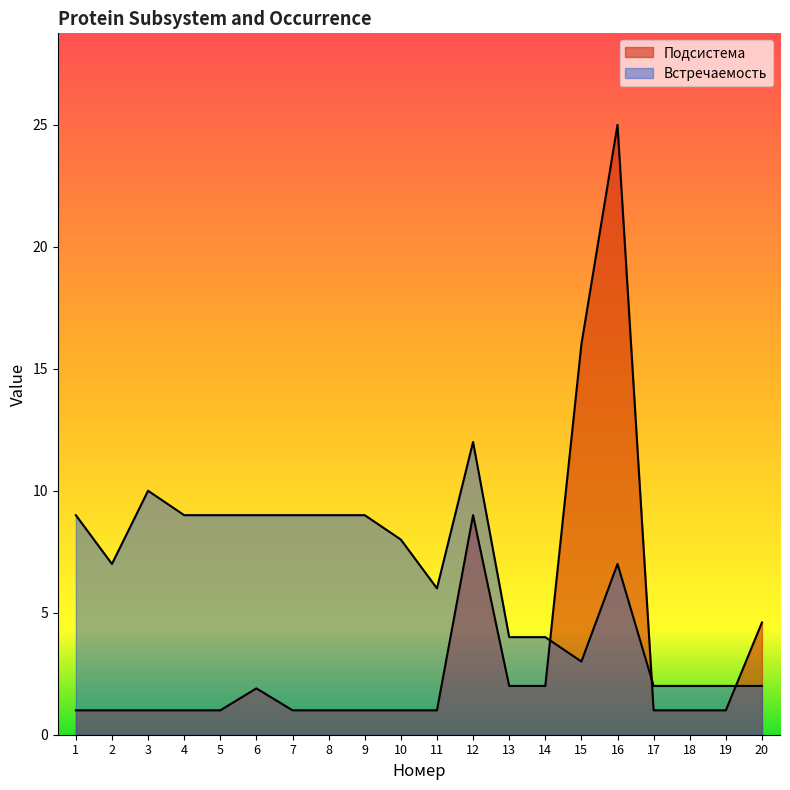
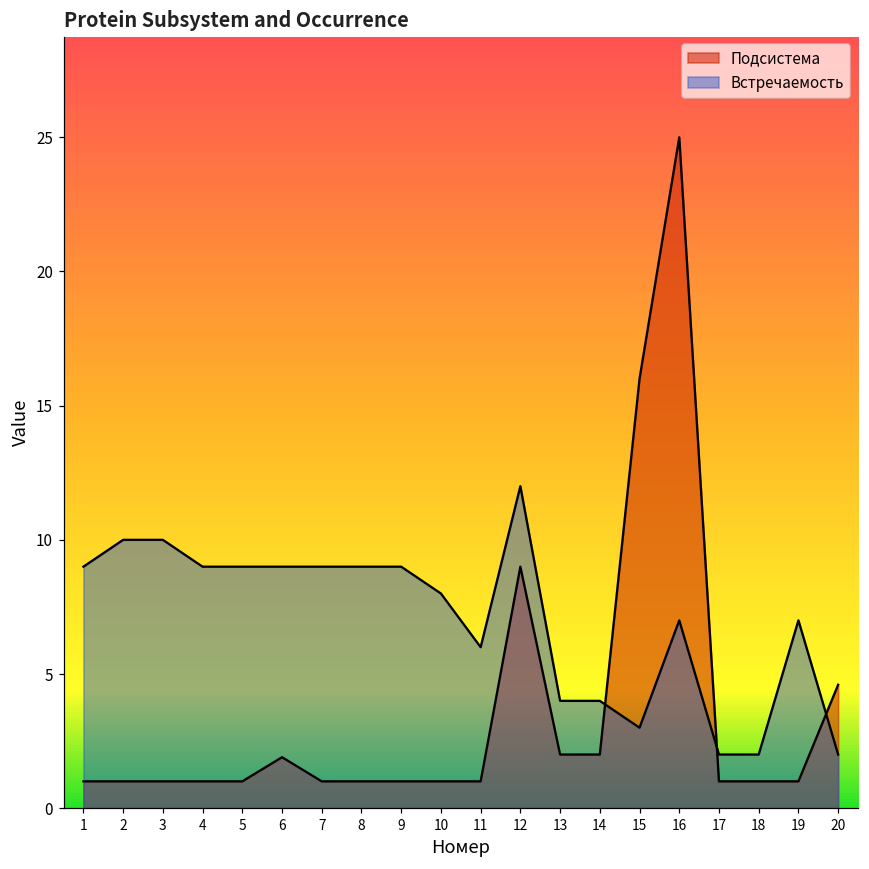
  {
    "Подсистема": {
      "1": 1,
      "2": 1,
      "3": 1,
      "4": 1,
      "5": 1,
      "6": 2,
      "7": 1,
      "8": 1,
      "9": 1,
      "10": 1,
      "11": 1,
      "12": 9,
      "13": 2,
      "14": 2,
      "15": 16,
      "16": 25,
      "17": 1,
      "18": 1,
      "19": 1,
      "20": 4.6
    },
    "Встречаемость": {
      "1": 9,
-     "2": 7,
+     "2": 10,
      "3": 10,
      "4": 9,
      "5": 9,
      "6": 9,
      "7": 9,
      "8": 9,
      "9": 9,
      "10": 8,
      "11": 6,
      "12": 12,
      "13": 4,
      "14": 4,
      "15": 3,
      "16": 7,
      "17": 2,
      "18": 2,
-     "19": 2,
+     "19": 7,
      "20": 2
    }
  }
